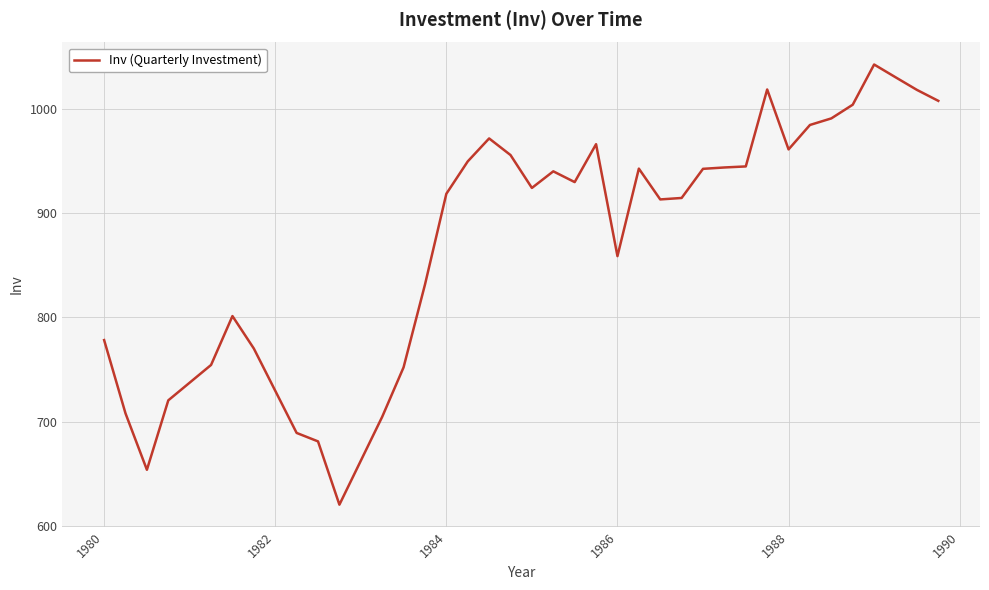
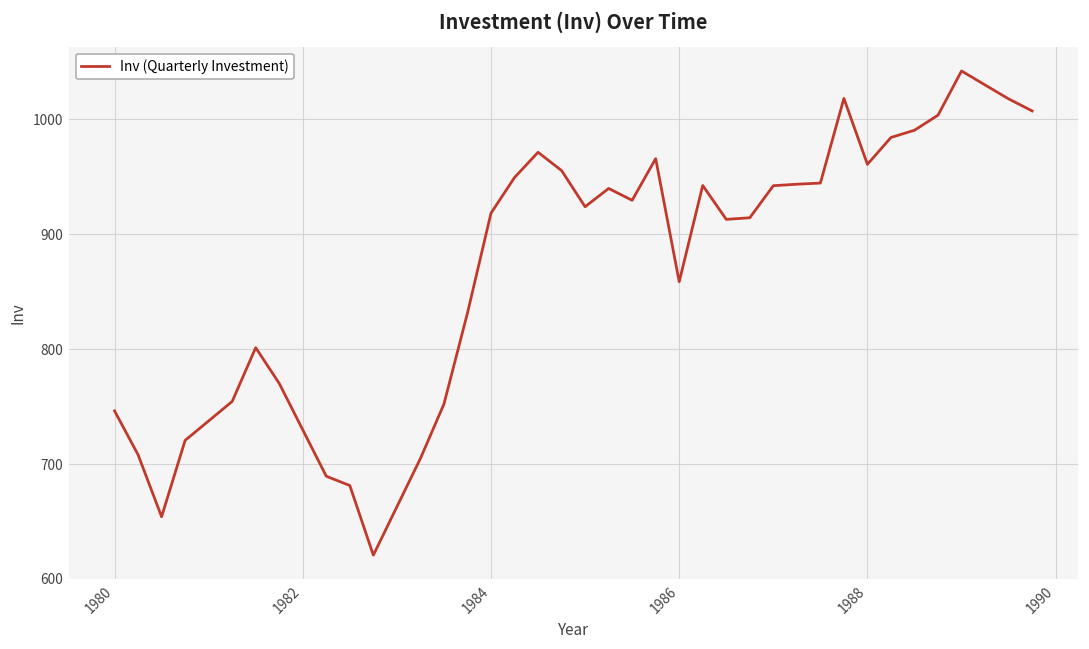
  {
-   "1980": 778,
+   "1980": 746,
    "1984": 918,
    "1986": 859,
    "1988": 961
  }
